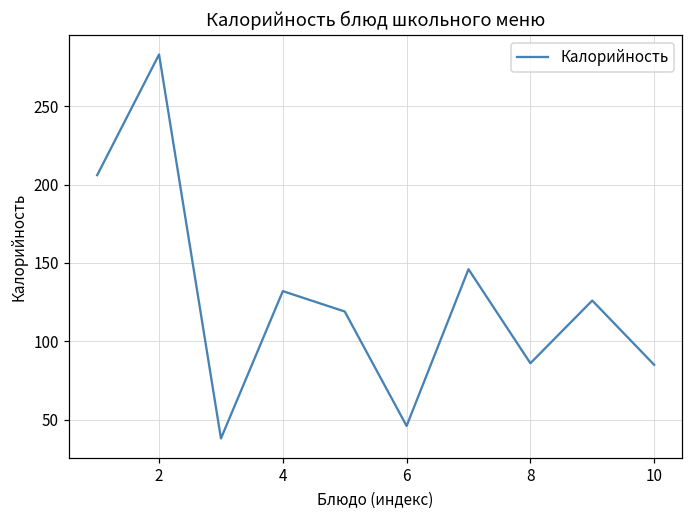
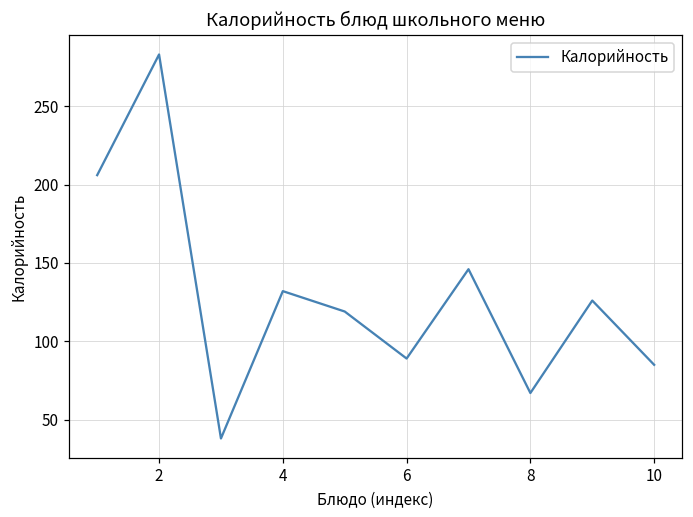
  {
    "2": 283,
    "4": 132,
-   "6": 46,
-   "8": 86,
+   "6": 89,
+   "8": 67,
    "10": 85
  }
